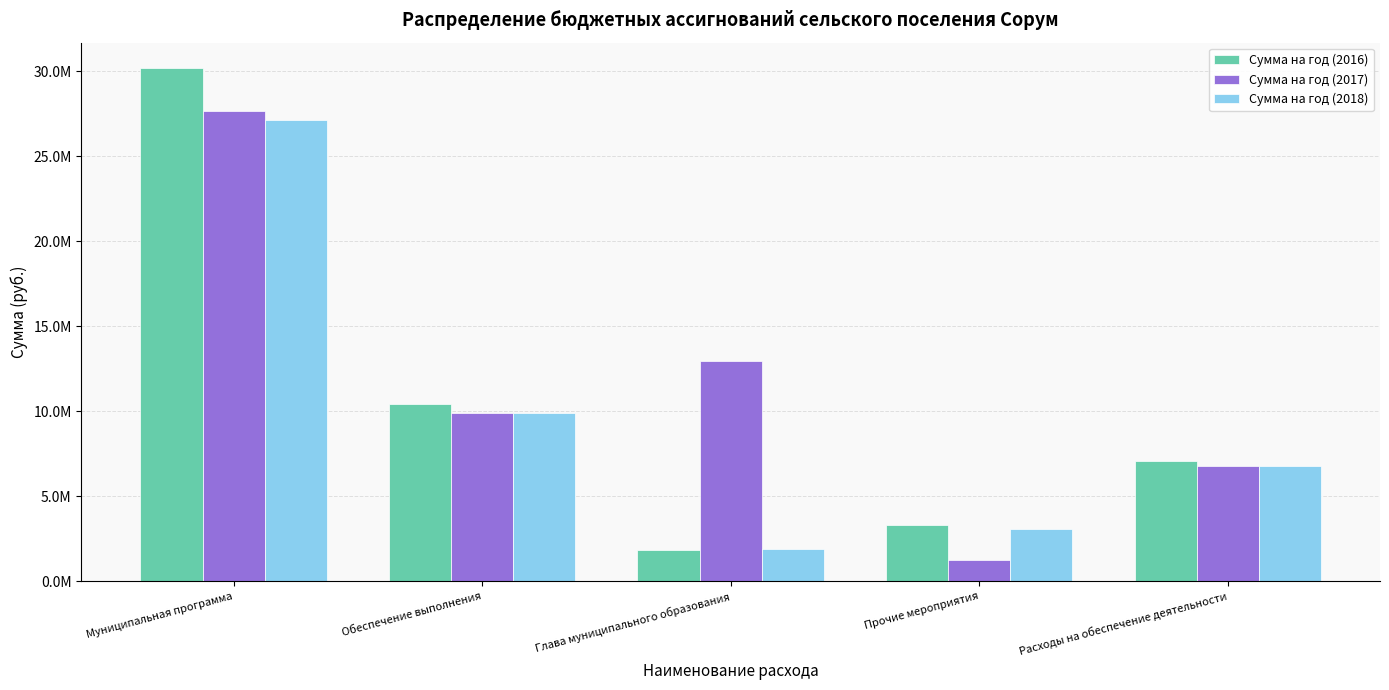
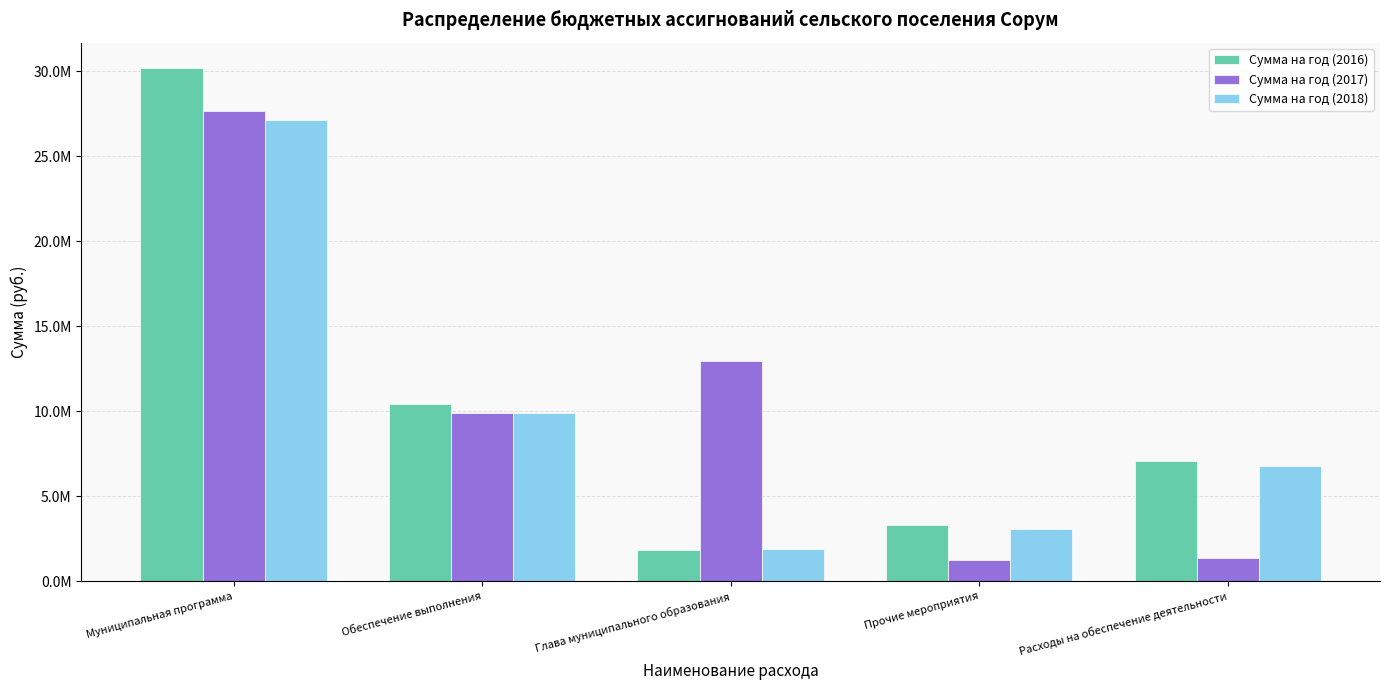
  {
    "Сумма на год (2016)": {
      "Муниципальная программа": 30200000,
      "Обеспечение выполнения": 10400000,
      "Глава муниципального образования": 1900000,
      "Прочие мероприятия": 3300000,
      "Расходы на обеспечение деятельности": 7100000
    },
    "Сумма на год (2017)": {
      "Муниципальная программа": 27700000,
      "Обеспечение выполнения": 9900000,
      "Глава муниципального образования": 13000000,
      "Прочие мероприятия": 1200000,
-     "Расходы на обеспечение деятельности": 6800000
+     "Расходы на обеспечение деятельности": 1400000
    },
    "Сумма на год (2018)": {
      "Муниципальная программа": 27100000,
      "Обеспечение выполнения": 9900000,
      "Глава муниципального образования": 1900000,
      "Прочие мероприятия": 3100000,
      "Расходы на обеспечение деятельности": 6800000
    }
  }
